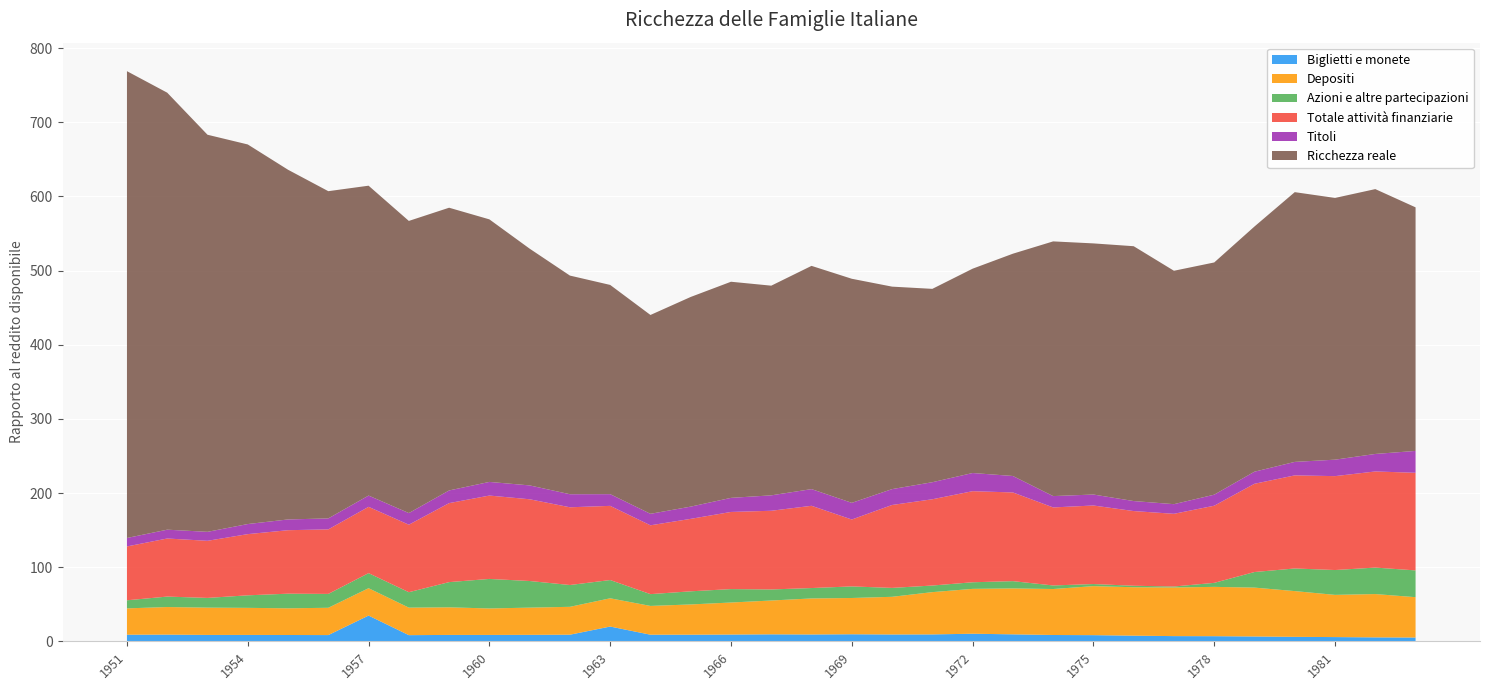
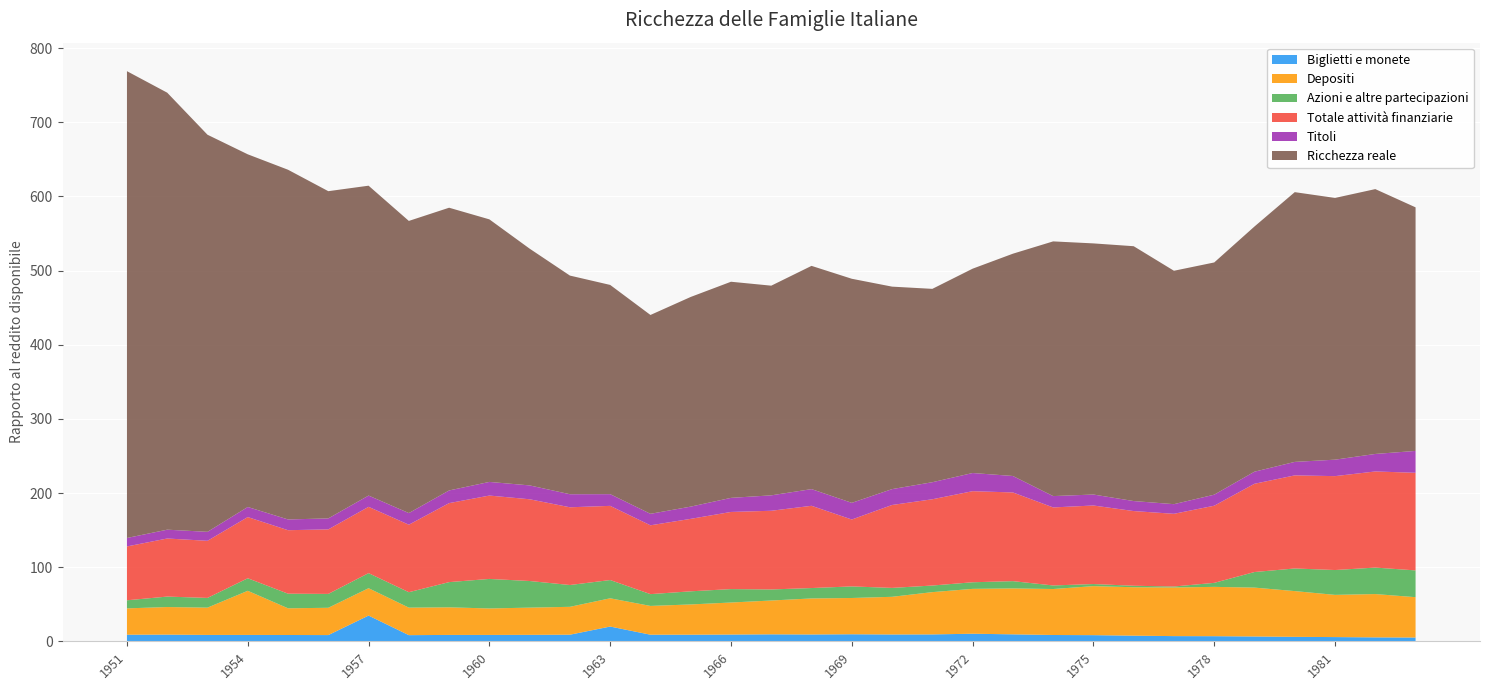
  {
    "Biglietti e monete": {
      "1951": 10,
      "1954": 10,
      "1957": 30,
      "1960": 10,
      "1963": 20,
      "1966": 10,
      "1969": 10,
      "1972": 10,
      "1975": 10,
      "1978": 10,
      "1981": 10
    },
    "Depositi": {
      "1951": 40,
-     "1954": 40,
+     "1954": 60,
      "1957": 40,
      "1960": 40,
      "1963": 40,
      "1966": 40,
      "1969": 50,
      "1972": 60,
      "1978": 70,
      "1981": 60
    },
    "Azioni e altre partecipazioni": {
      "1951": 10,
      "1954": 20,
      "1957": 20,
      "1960": 40,
      "1963": 20,
      "1966": 20,
      "1969": 20,
      "1972": 10,
      "1978": 10,
      "1981": 30
    },
    "Totale attività finanziarie": {
      "1951": 70,
      "1954": 80,
      "1957": 90,
      "1960": 110,
      "1963": 100,
      "1966": 100,
      "1969": 90,
      "1972": 120,
      "1975": 110,
      "1978": 100,
      "1981": 130
    },
    "Titoli": {
      "1951": 10,
      "1954": 10,
      "1957": 20,
      "1960": 20,
      "1963": 20,
      "1966": 20,
      "1969": 20,
      "1972": 20,
      "1975": 10,
      "1978": 10,
      "1981": 20
    },
    "Ricchezza reale": {
      "1951": 630,
-     "1954": 510,
+     "1954": 480,
      "1957": 420,
      "1960": 350,
      "1963": 280,
      "1966": 290,
      "1969": 300,
      "1972": 280,
      "1975": 340,
      "1978": 310,
      "1981": 350
    }
  }
